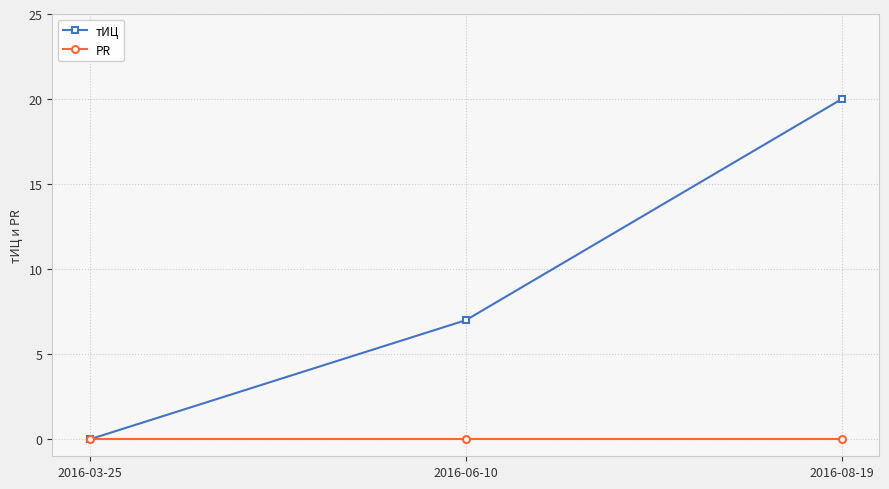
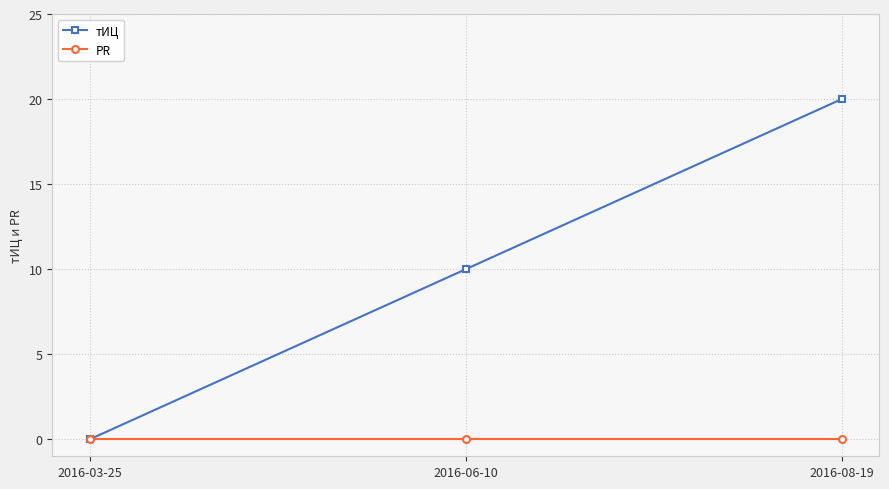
  {
    "тИЦ": {
-     "2016-06-10": 7,
+     "2016-06-10": 10,
      "2016-08-19": 20
    },
    "PR": {
      "2016-06-10": 0,
      "2016-08-19": 0
    }
  }
